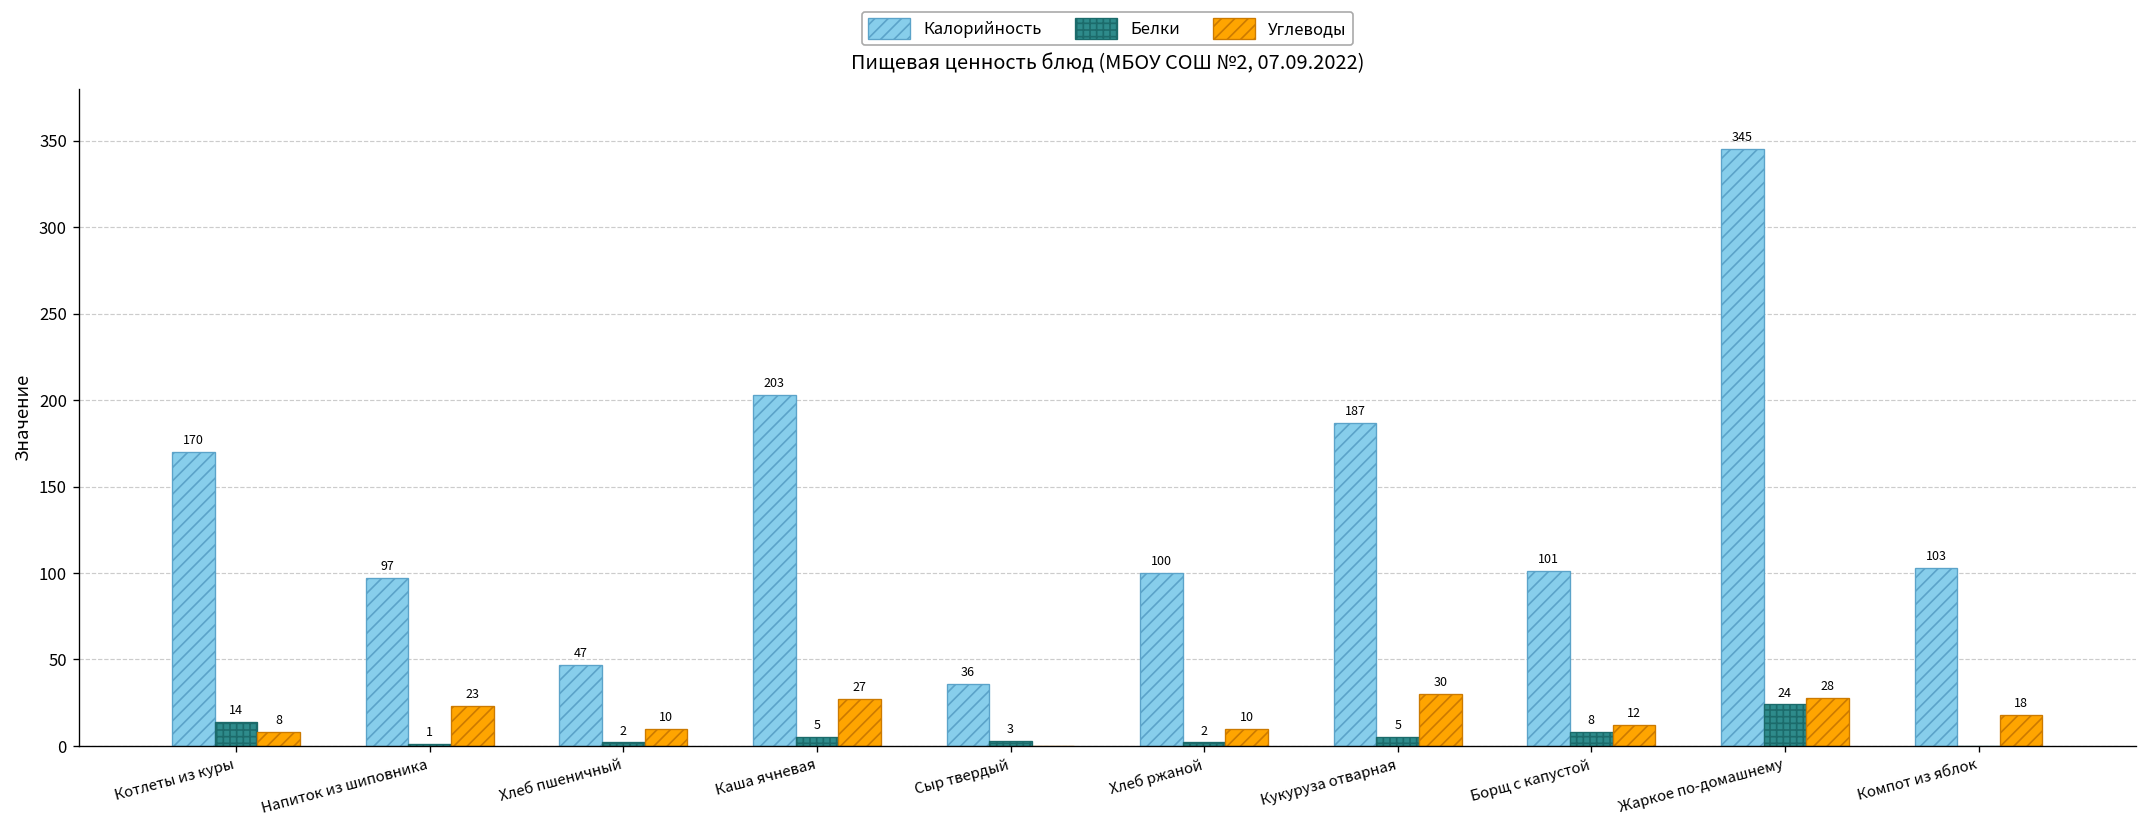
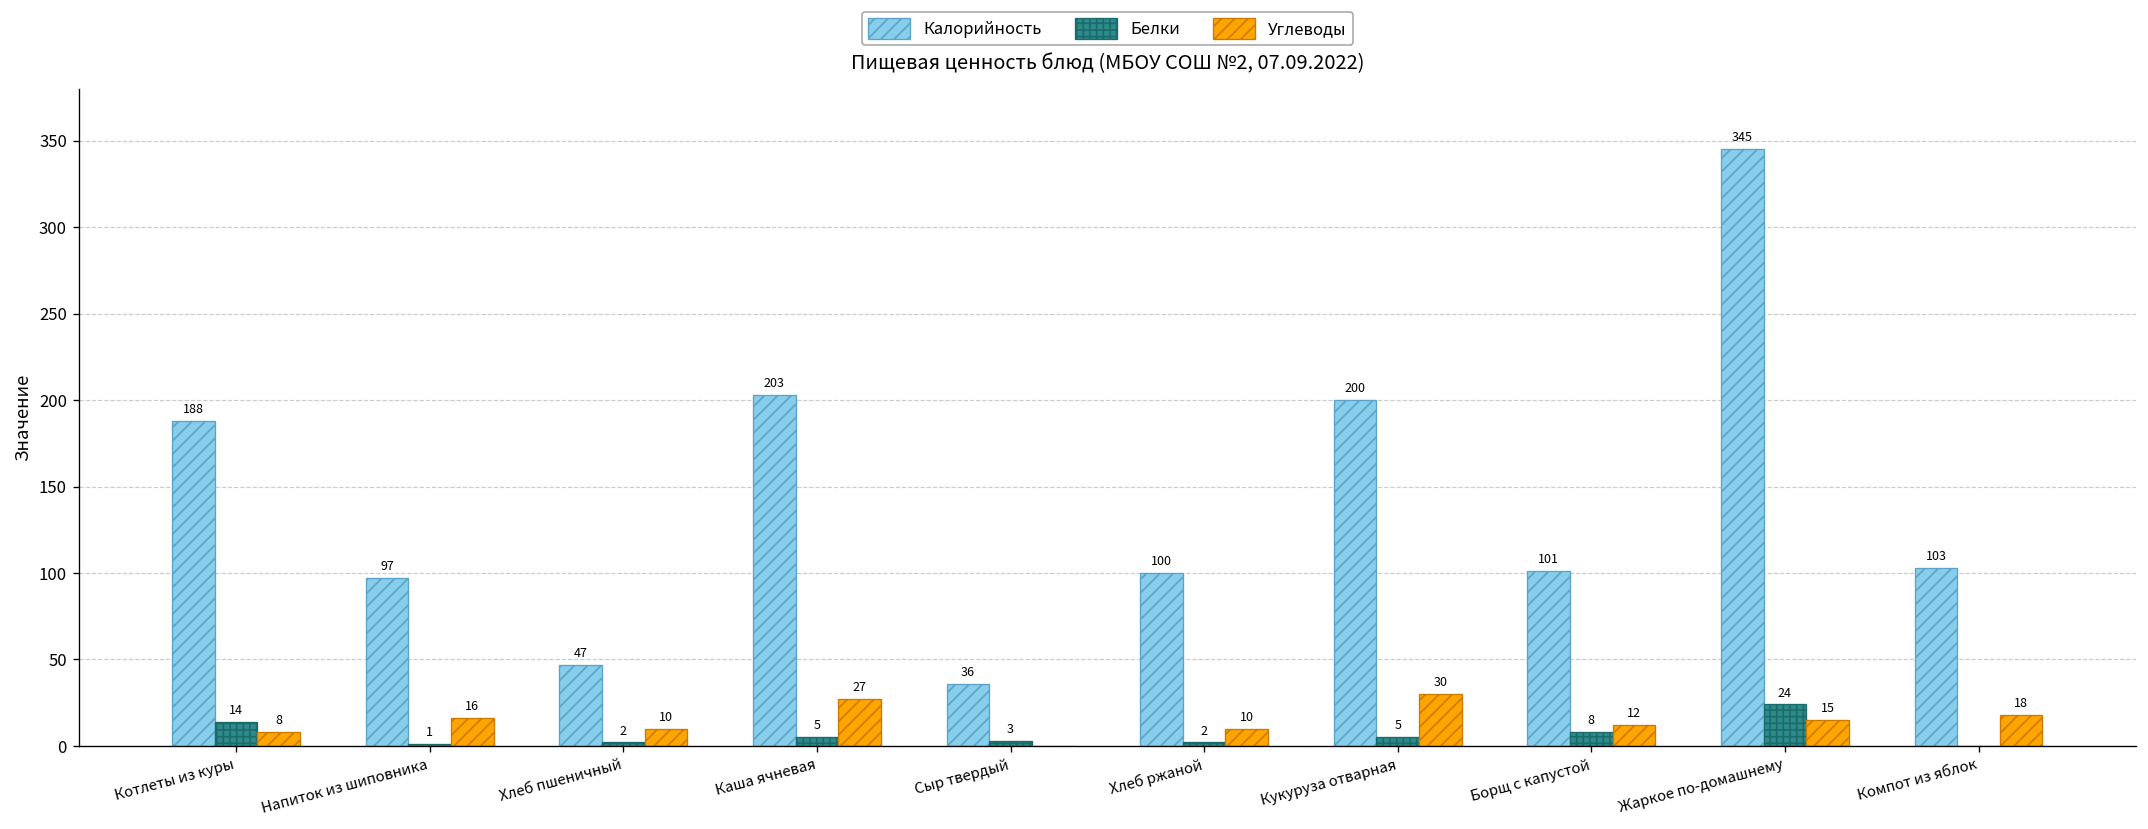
  {
    "Калорийность": {
-     "Котлеты из куры": 170,
+     "Котлеты из куры": 188,
      "Напиток из шиповника": 97,
      "Хлеб пшеничный": 47,
      "Каша ячневая": 203,
      "Сыр твердый": 36,
      "Хлеб ржаной": 100,
-     "Кукуруза отварная": 187,
+     "Кукуруза отварная": 200,
      "Борщ с капустой": 101,
      "Жаркое по-домашнему": 345,
      "Компот из яблок": 103
    },
    "Белки": {
      "Котлеты из куры": 14,
      "Напиток из шиповника": 1,
      "Хлеб пшеничный": 2,
      "Каша ячневая": 5,
      "Сыр твердый": 3,
      "Хлеб ржаной": 2,
      "Кукуруза отварная": 5,
      "Борщ с капустой": 8,
      "Жаркое по-домашнему": 24
    },
    "Углеводы": {
      "Котлеты из куры": 8,
-     "Напиток из шиповника": 23,
+     "Напиток из шиповника": 16,
      "Хлеб пшеничный": 10,
      "Каша ячневая": 27,
      "Хлеб ржаной": 10,
      "Кукуруза отварная": 30,
      "Борщ с капустой": 12,
-     "Жаркое по-домашнему": 28,
+     "Жаркое по-домашнему": 15,
      "Компот из яблок": 18
    }
  }
